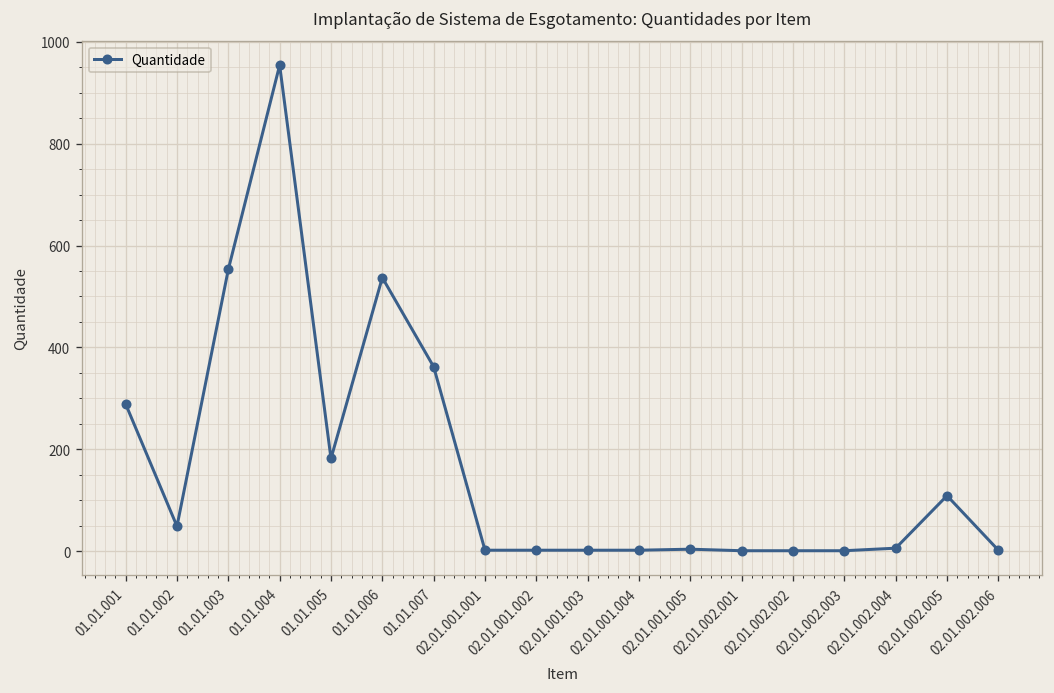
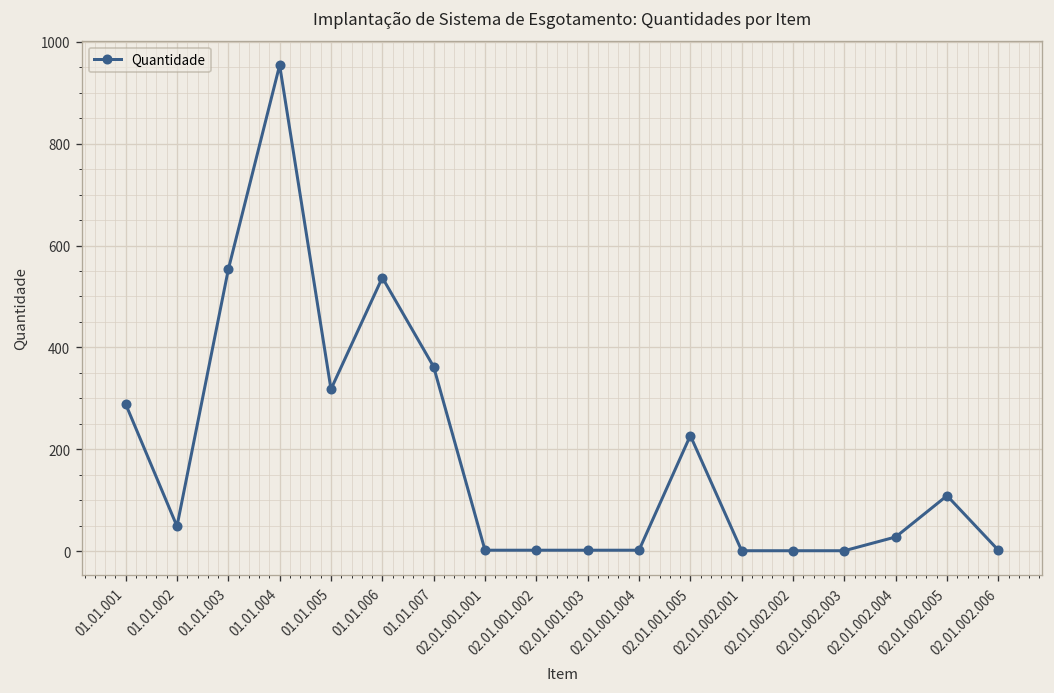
  {
    "01.01.001": 290,
    "01.01.002": 50,
    "01.01.003": 550,
    "01.01.004": 950,
-   "01.01.005": 180,
+   "01.01.005": 320,
    "01.01.006": 540,
    "01.01.007": 360,
    "02.01.001.001": 0,
    "02.01.001.002": 0,
    "02.01.001.003": 0,
    "02.01.001.004": 0,
-   "02.01.001.005": 0,
+   "02.01.001.005": 230,
    "02.01.002.001": 0,
    "02.01.002.002": 0,
    "02.01.002.003": 0,
-   "02.01.002.004": 10,
+   "02.01.002.004": 30,
    "02.01.002.005": 110,
    "02.01.002.006": 0
  }
